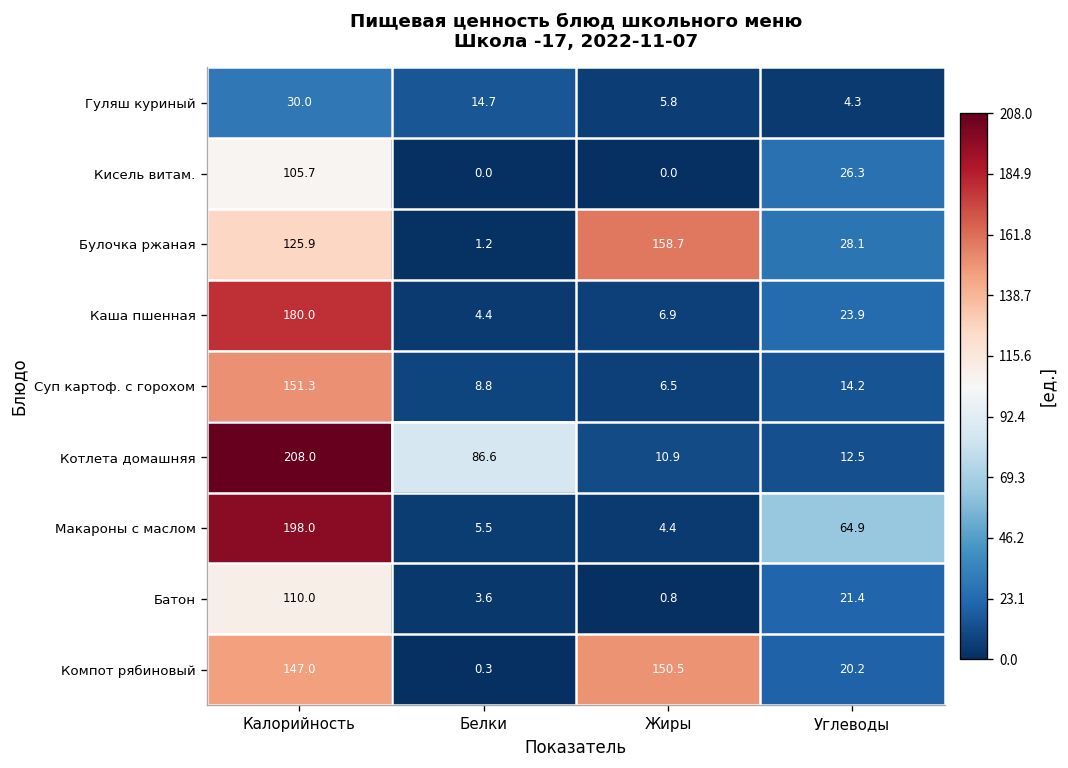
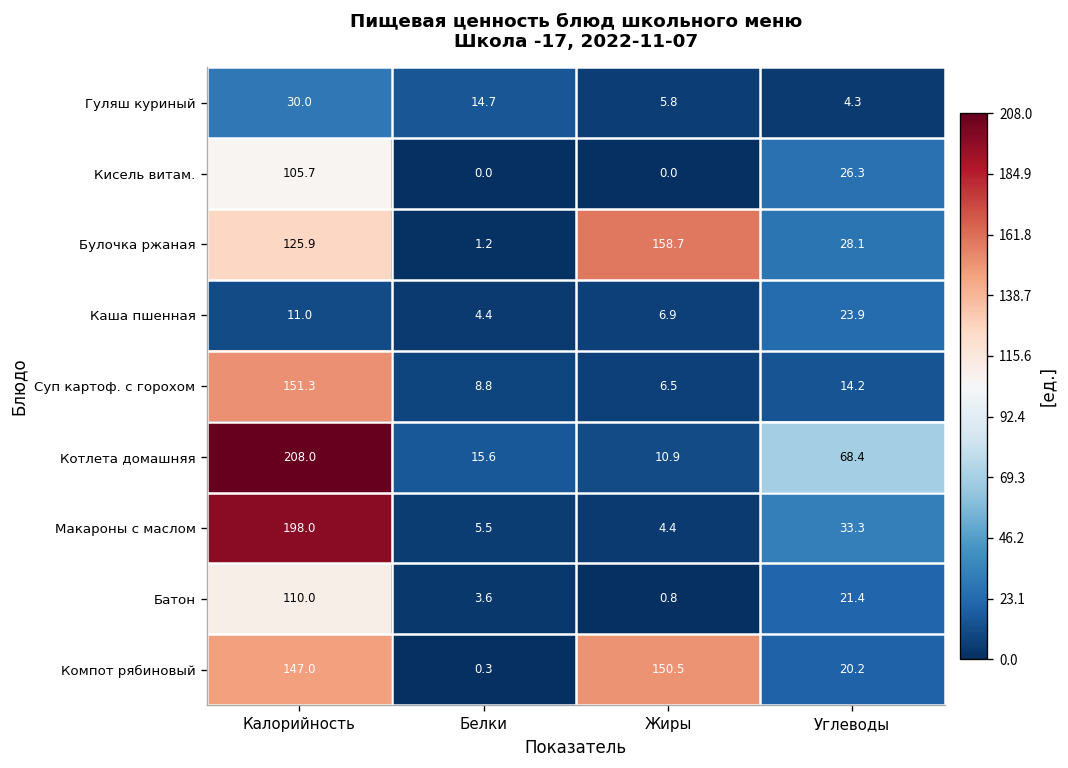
  {
    "Гуляш куриный": {
      "Калорийность": 30.0,
      "Белки": 14.7,
      "Жиры": 5.8,
      "Углеводы": 4.3
    },
    "Кисель витам.": {
      "Калорийность": 105.7,
      "Белки": 0.0,
      "Жиры": 0.0,
      "Углеводы": 26.3
    },
    "Булочка ржаная": {
      "Калорийность": 125.9,
      "Белки": 1.2,
      "Жиры": 158.7,
      "Углеводы": 28.1
    },
    "Каша пшенная": {
-     "Калорийность": 180.0,
+     "Калорийность": 11.0,
      "Белки": 4.4,
      "Жиры": 6.9,
      "Углеводы": 23.9
    },
    "Суп картоф. с горохом": {
      "Калорийность": 151.3,
      "Белки": 8.8,
      "Жиры": 6.5,
      "Углеводы": 14.2
    },
    "Котлета домашняя": {
      "Калорийность": 208.0,
-     "Белки": 86.6,
+     "Белки": 15.6,
      "Жиры": 10.9,
-     "Углеводы": 12.5
+     "Углеводы": 68.4
    },
    "Макароны с маслом": {
      "Калорийность": 198.0,
      "Белки": 5.5,
      "Жиры": 4.4,
-     "Углеводы": 64.9
+     "Углеводы": 33.3
    },
    "Батон": {
      "Калорийность": 110.0,
      "Белки": 3.6,
      "Жиры": 0.8,
      "Углеводы": 21.4
    },
    "Компот рябиновый": {
      "Калорийность": 147.0,
      "Белки": 0.3,
      "Жиры": 150.5,
      "Углеводы": 20.2
    }
  }
